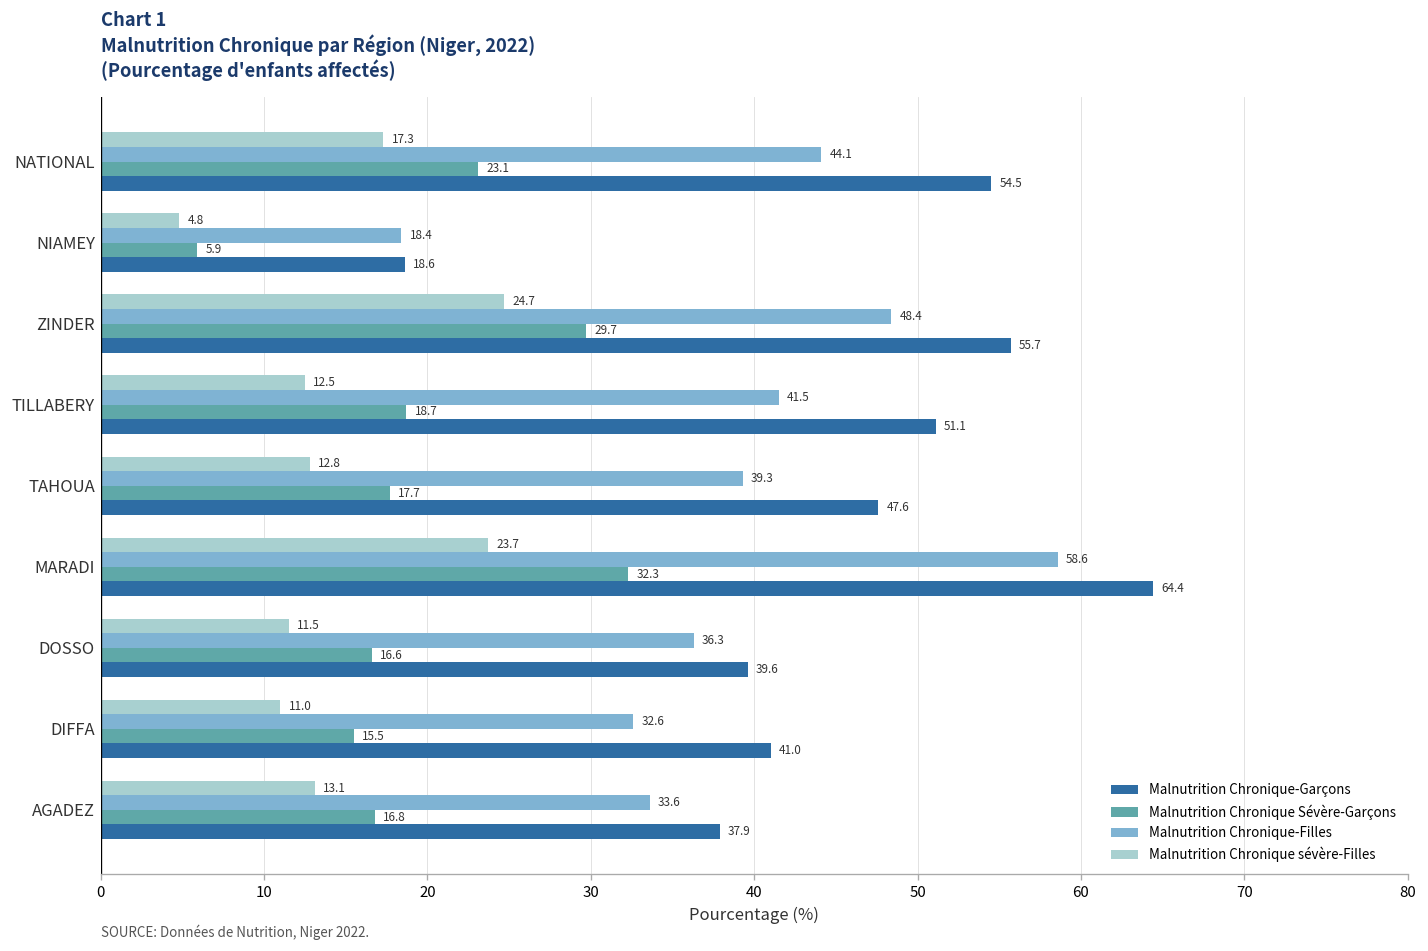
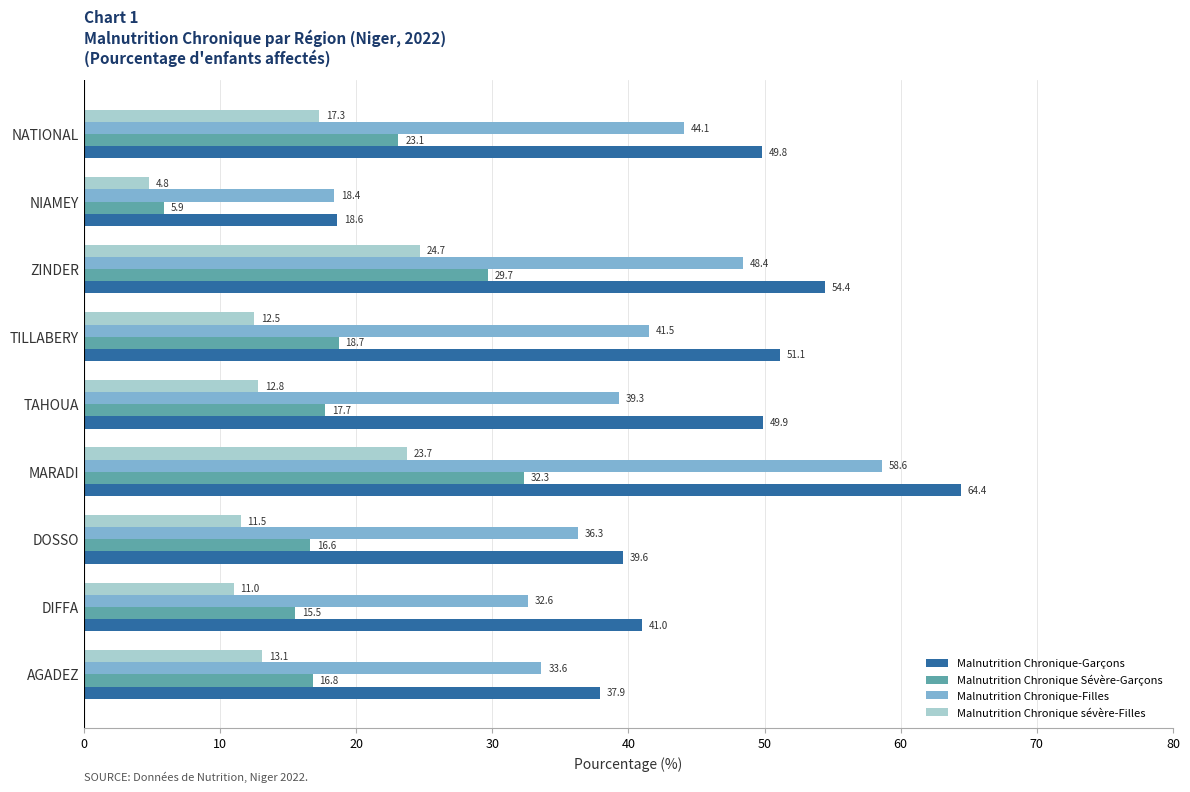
  {
    "Malnutrition Chronique-Garçons": {
-     "NATIONAL": 54.5,
+     "NATIONAL": 49.8,
      "NIAMEY": 18.6,
-     "ZINDER": 55.7,
+     "ZINDER": 54.4,
      "TILLABERY": 51.1,
-     "TAHOUA": 47.6,
+     "TAHOUA": 49.9,
      "MARADI": 64.4,
      "DOSSO": 39.6,
      "DIFFA": 41.0,
      "AGADEZ": 37.9
    }
  }
